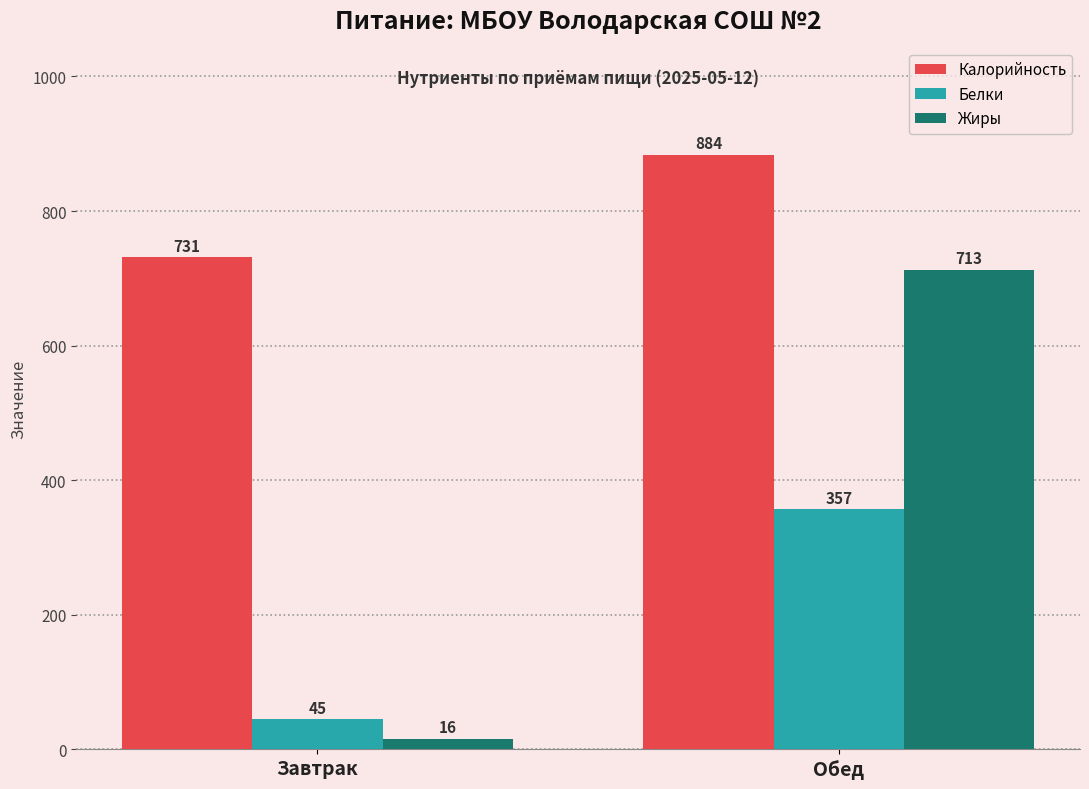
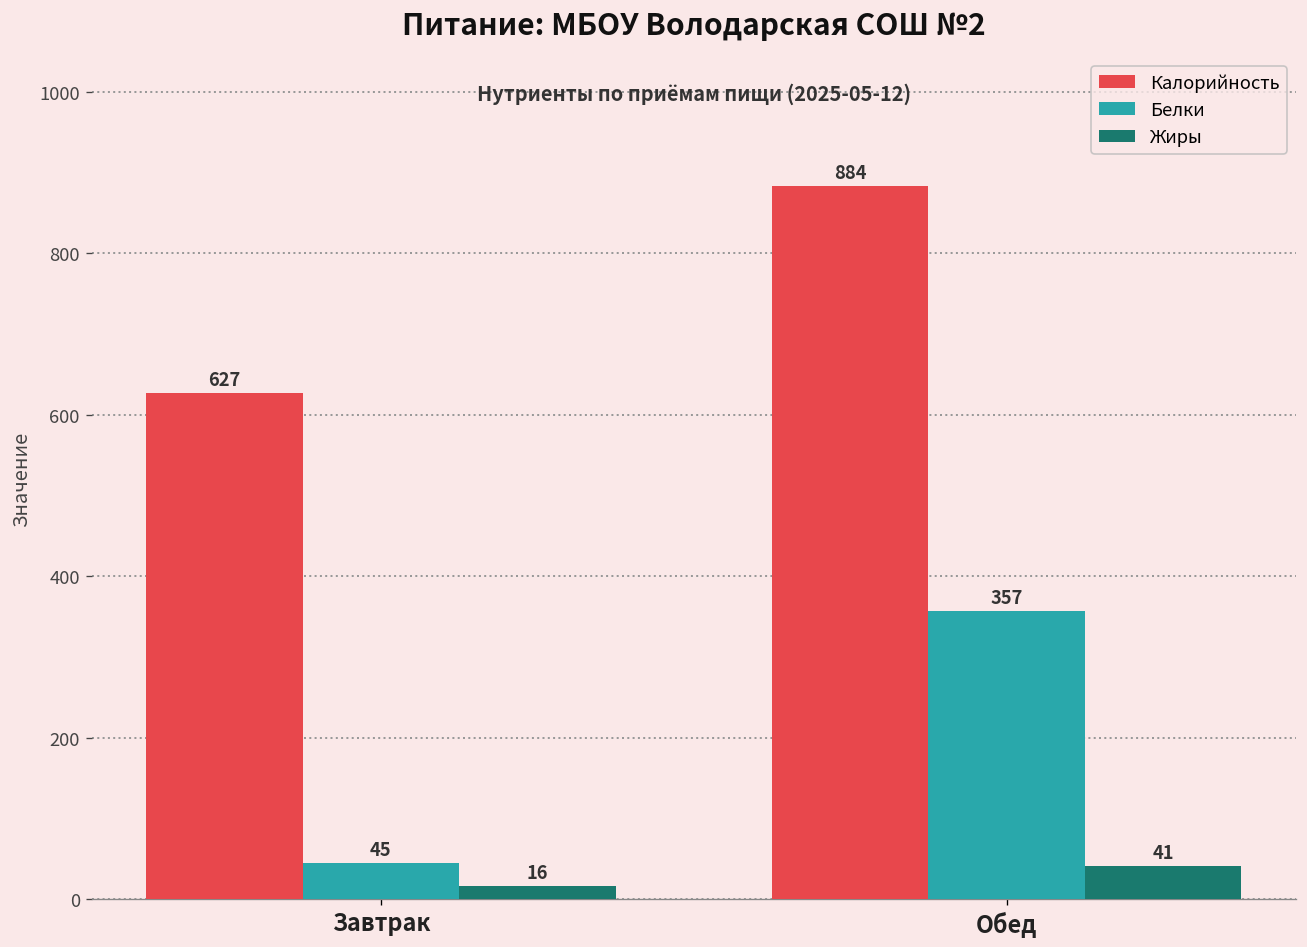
  {
    "Калорийность": {
-     "Завтрак": 731,
+     "Завтрак": 627,
      "Обед": 884
    },
    "Белки": {
      "Завтрак": 45,
      "Обед": 357
    },
    "Жиры": {
      "Завтрак": 16,
-     "Обед": 713
+     "Обед": 41
    }
  }
